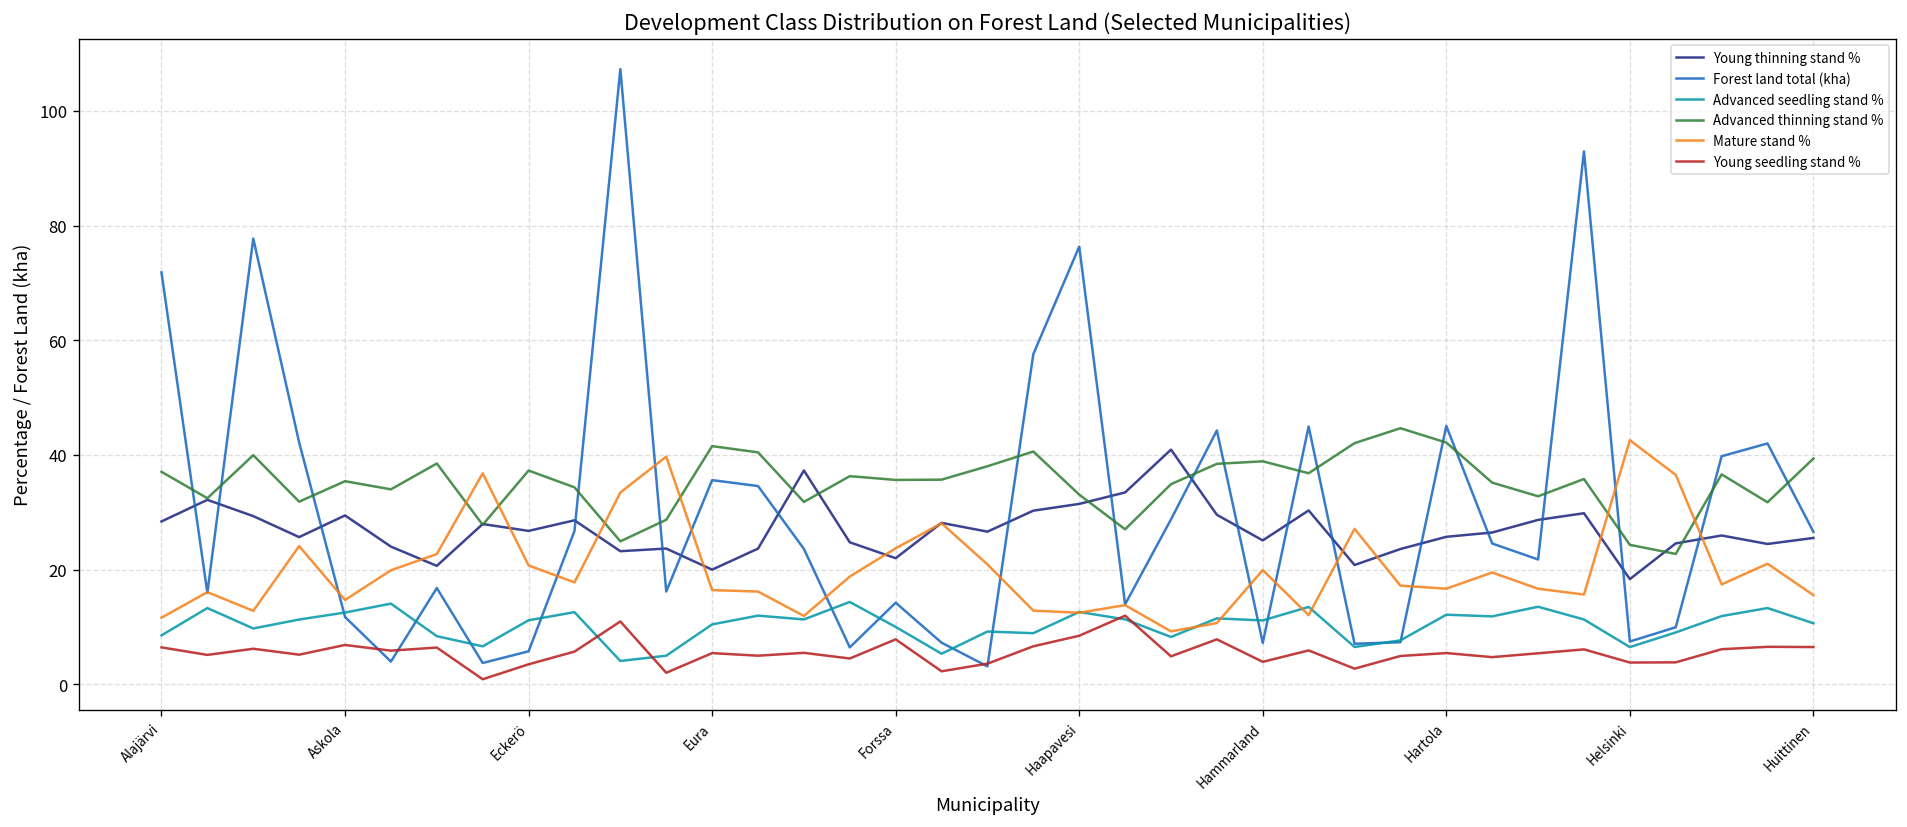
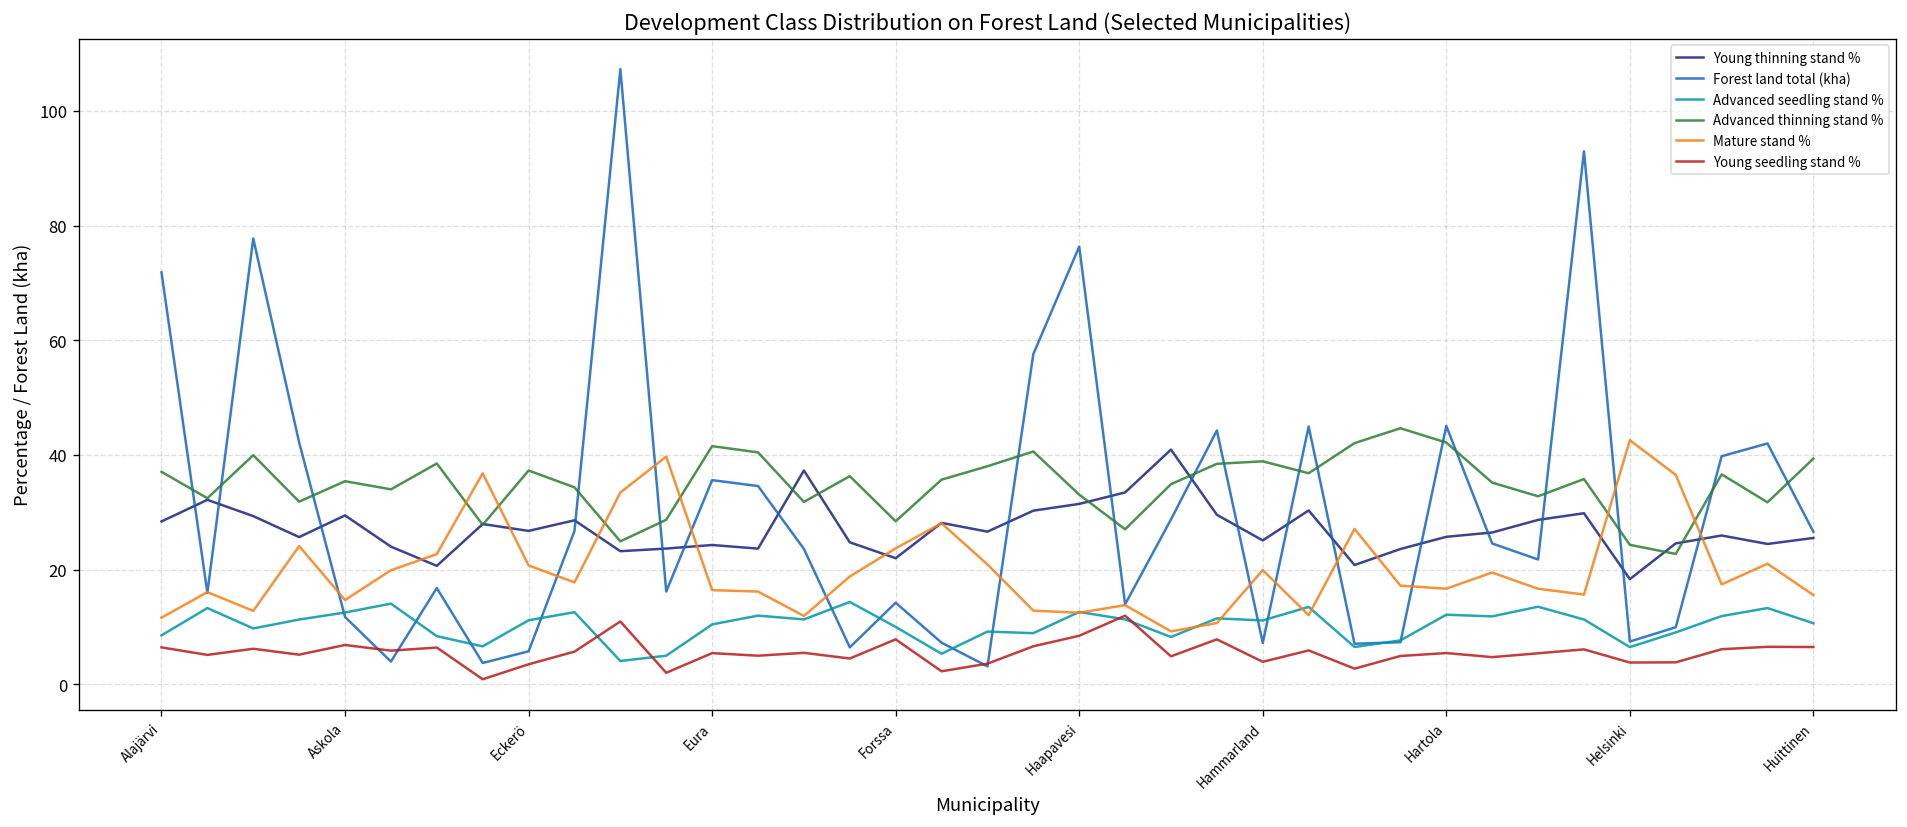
  {
    "Young thinning stand %": {
      "Alajärvi": 28,
      "Askola": 29,
      "Eckerö": 27,
-     "Eura": 20,
+     "Eura": 24,
      "Forssa": 22,
      "Haapavesi": 31,
      "Hammarland": 25,
      "Hartola": 26,
      "Helsinki": 18,
      "Huittinen": 26
    },
    "Advanced thinning stand %": {
      "Alajärvi": 37,
      "Askola": 35,
      "Eckerö": 37,
      "Eura": 42,
-     "Forssa": 36,
+     "Forssa": 28,
      "Haapavesi": 33,
      "Hammarland": 39,
      "Hartola": 42,
      "Helsinki": 24,
      "Huittinen": 39
    },
    "Mature stand %": {
      "Alajärvi": 12,
      "Askola": 15,
      "Eckerö": 21,
      "Eura": 16,
      "Forssa": 24,
      "Hammarland": 20,
      "Hartola": 17,
      "Helsinki": 43,
      "Huittinen": 16
    },
    "Young seedling stand %": {
      "Alajärvi": 6,
      "Askola": 7,
      "Eckerö": 3,
      "Eura": 5,
      "Forssa": 8,
      "Haapavesi": 8,
      "Hammarland": 4,
      "Hartola": 5,
      "Helsinki": 4,
      "Huittinen": 6
    }
  }
